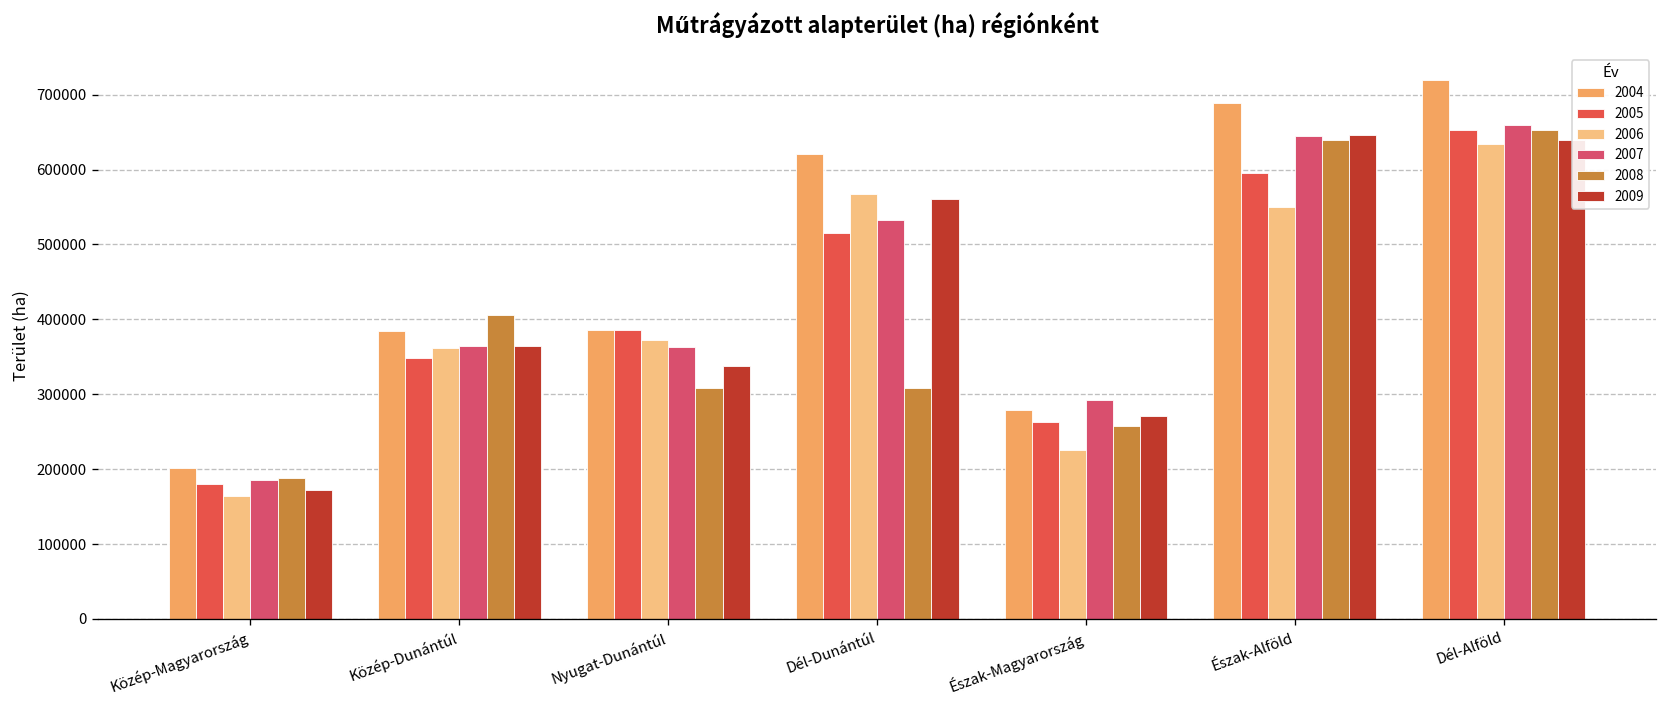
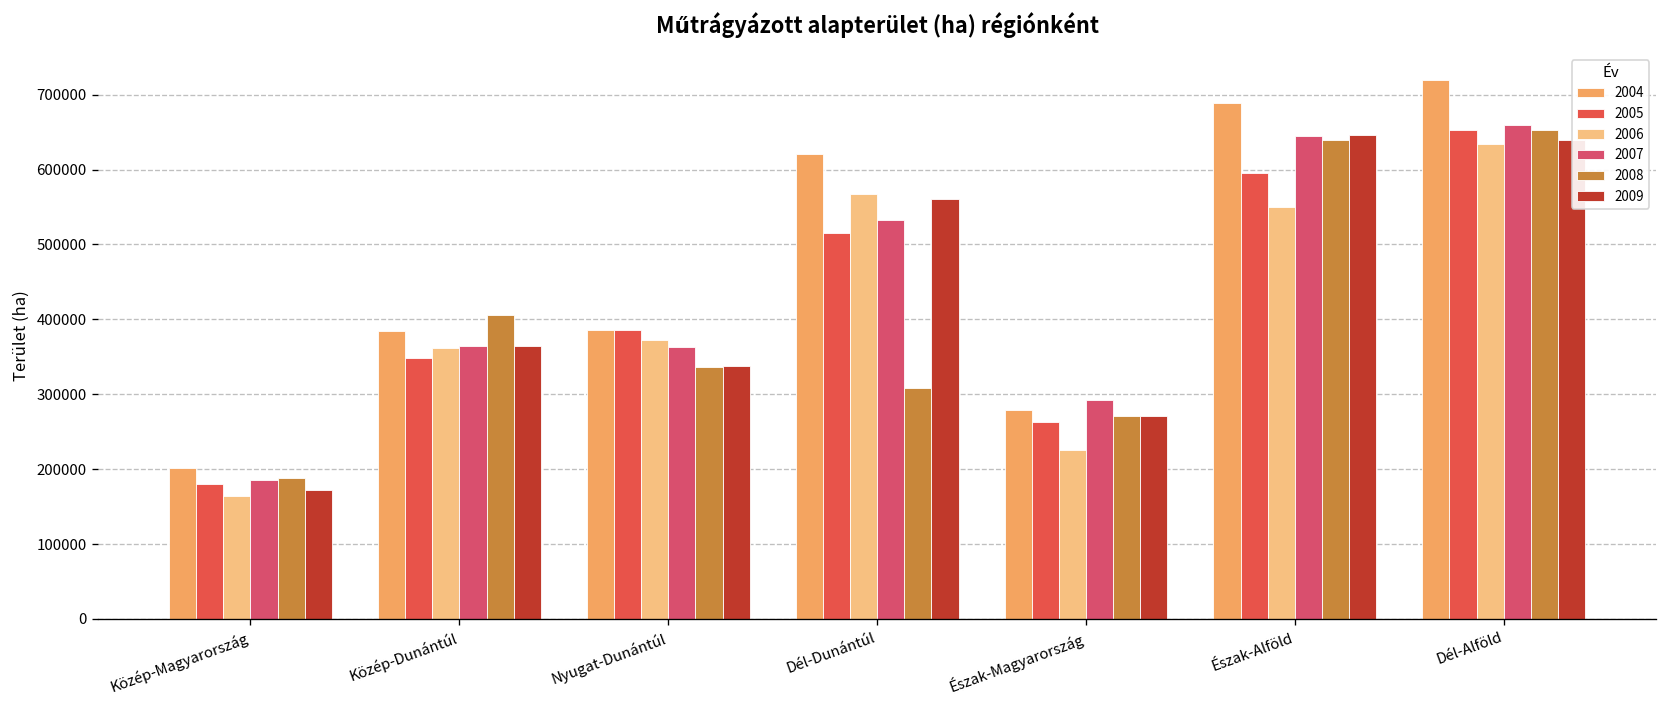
  {
    "2008": {
      "Közép-Magyarország": 190000,
      "Közép-Dunántúl": 410000,
-     "Nyugat-Dunántúl": 310000,
+     "Nyugat-Dunántúl": 340000,
      "Dél-Dunántúl": 310000,
-     "Észak-Magyarország": 260000,
+     "Észak-Magyarország": 270000,
      "Észak-Alföld": 640000,
      "Dél-Alföld": 650000
    }
  }
